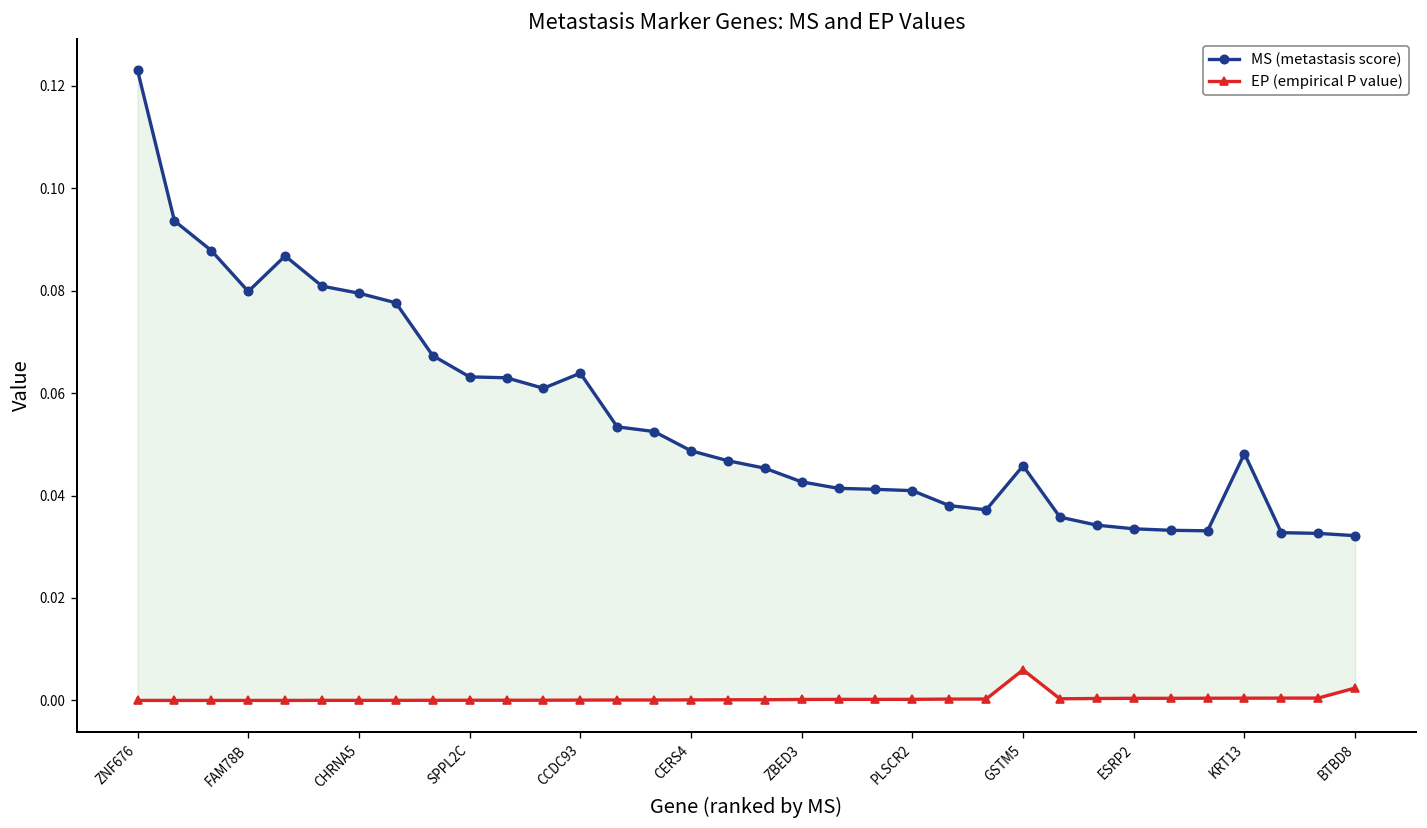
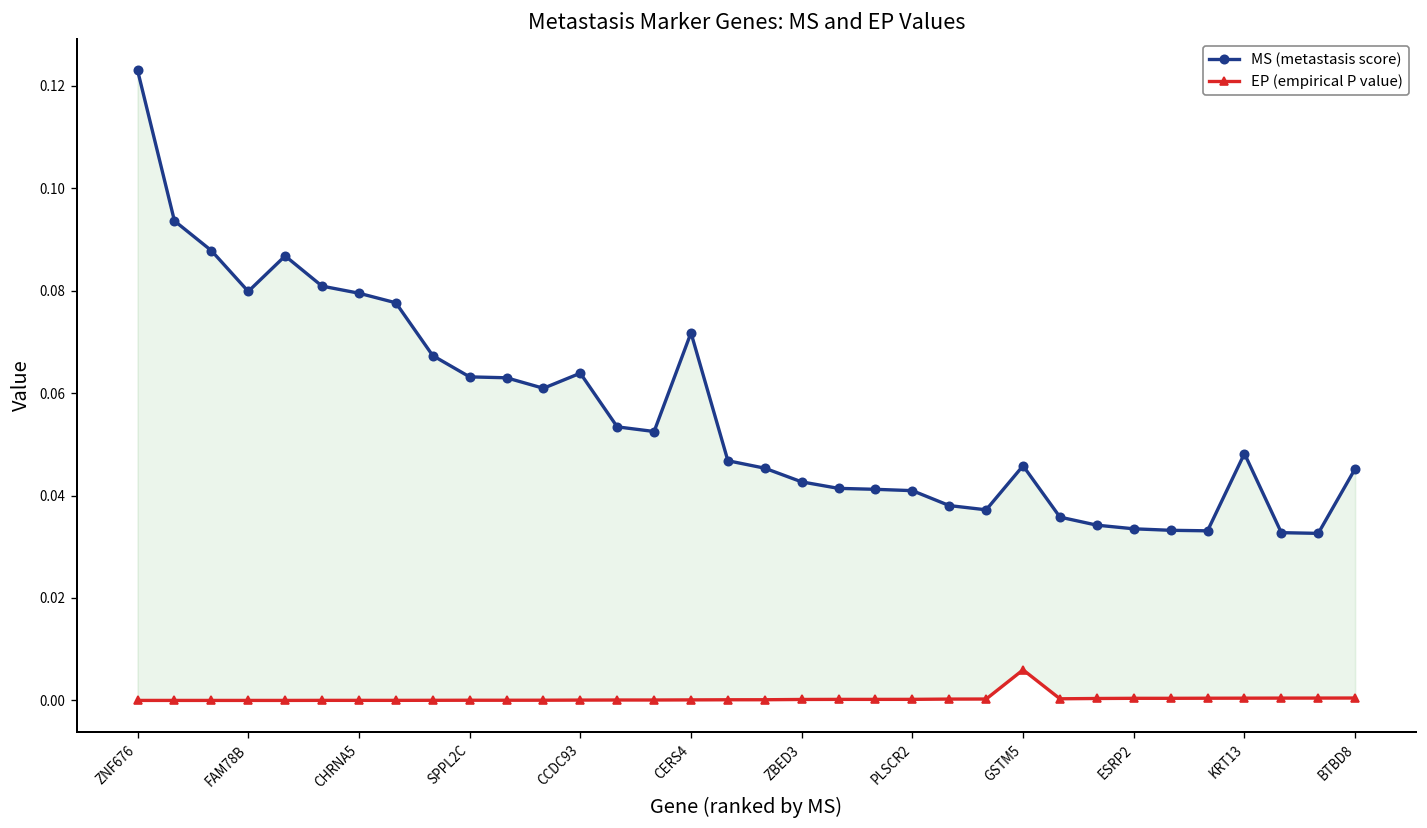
  {
    "MS (metastasis score)": {
      "ZNF676": 0.123,
      "FAM78B": 0.080,
      "CHRNA5": 0.080,
      "SPPL2C": 0.063,
      "CCDC93": 0.064,
-     "CERS4": 0.049,
+     "CERS4": 0.072,
      "ZBED3": 0.043,
      "PLSCR2": 0.041,
      "GSTM5": 0.046,
      "ESRP2": 0.034,
      "KRT13": 0.048,
-     "BTBD8": 0.032
+     "BTBD8": 0.045
    },
    "EP (empirical P value)": {
      "ZNF676": 0.000,
      "FAM78B": 0.000,
      "CHRNA5": 0.000,
      "SPPL2C": 0.000,
      "CCDC93": 0.000,
      "CERS4": 0.000,
      "ZBED3": 0.000,
      "PLSCR2": 0.000,
      "GSTM5": 0.006,
      "ESRP2": 0.000,
      "KRT13": 0.000,
-     "BTBD8": 0.002
+     "BTBD8": 0.000
    }
  }
